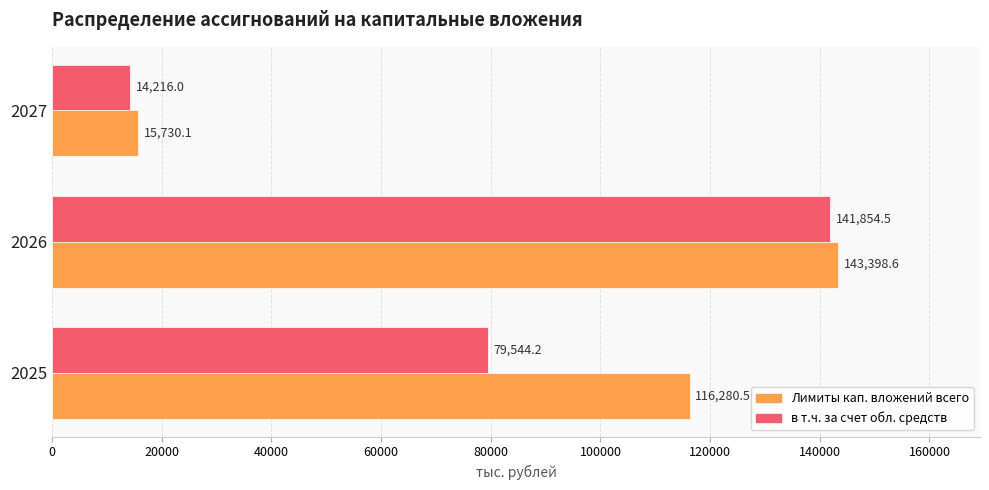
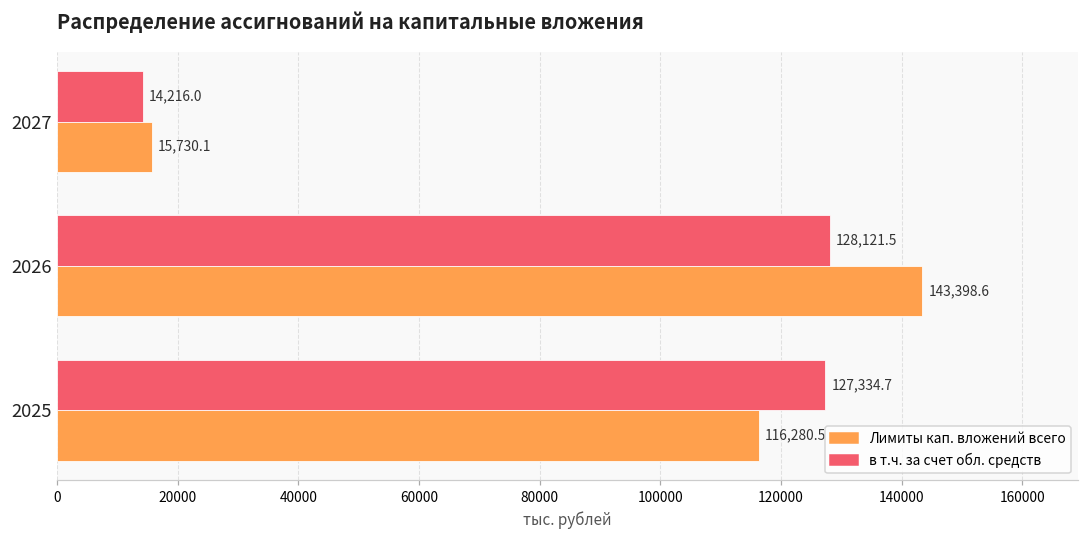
  {
    "Лимиты кап. вложений всего": {
      "2027": "15,730.1",
      "2026": "143,398.6"
    },
    "в т.ч. за счет обл. средств": {
      "2027": "14,216.0",
-     "2026": "141,854.5",
-     "2025": "79,544.2"
+     "2026": "128,121.5",
+     "2025": "127,334.7"
    }
  }
